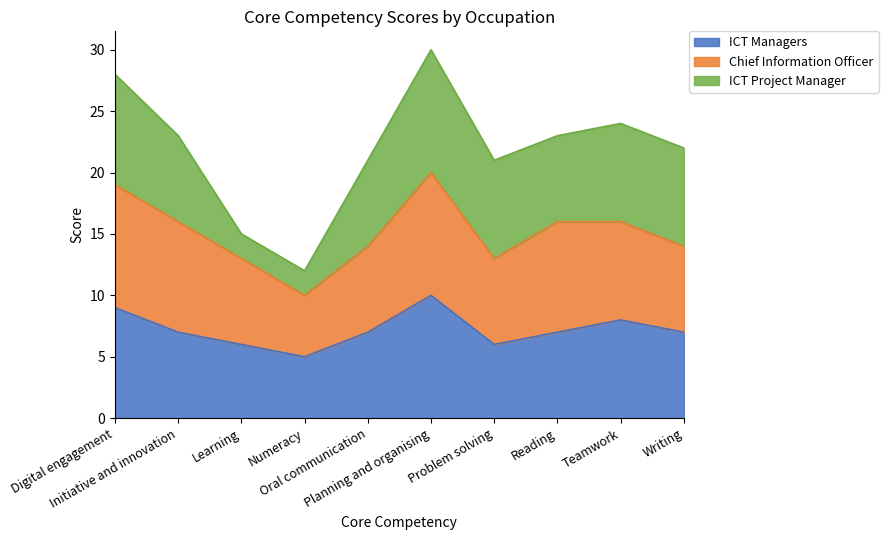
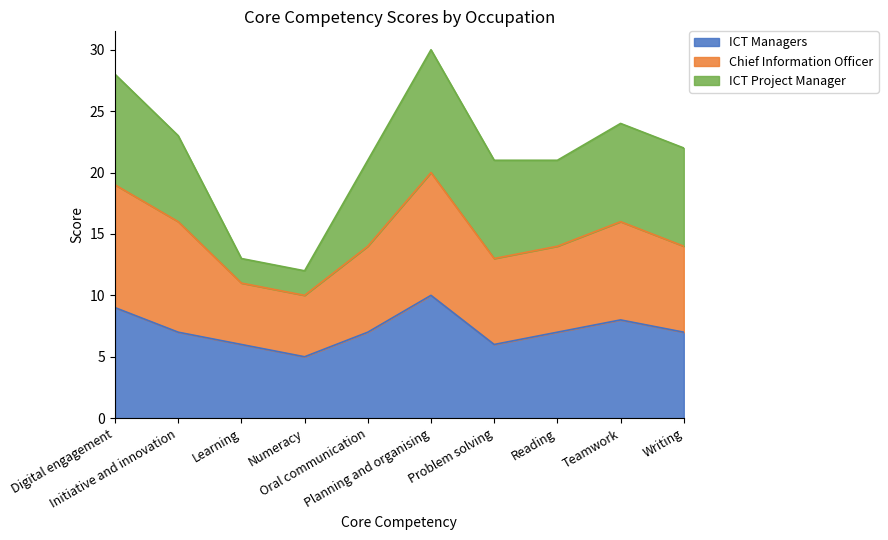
  {
    "ICT Managers": {
      "Digital engagement": 9,
      "Initiative and innovation": 7,
      "Learning": 6,
      "Numeracy": 5,
      "Oral communication": 7,
      "Planning and organising": 10,
      "Problem solving": 6,
      "Reading": 7,
      "Teamwork": 8,
      "Writing": 7
    },
    "Chief Information Officer": {
      "Digital engagement": 10,
      "Initiative and innovation": 9,
-     "Learning": 7,
+     "Learning": 5,
      "Numeracy": 5,
      "Oral communication": 7,
      "Planning and organising": 10,
      "Problem solving": 7,
-     "Reading": 9,
+     "Reading": 7,
      "Teamwork": 8,
      "Writing": 7
    },
    "ICT Project Manager": {
      "Digital engagement": 9,
      "Initiative and innovation": 7,
      "Learning": 2,
      "Numeracy": 2,
      "Oral communication": 7,
      "Planning and organising": 10,
      "Problem solving": 8,
      "Reading": 7,
      "Teamwork": 8,
      "Writing": 8
    }
  }
